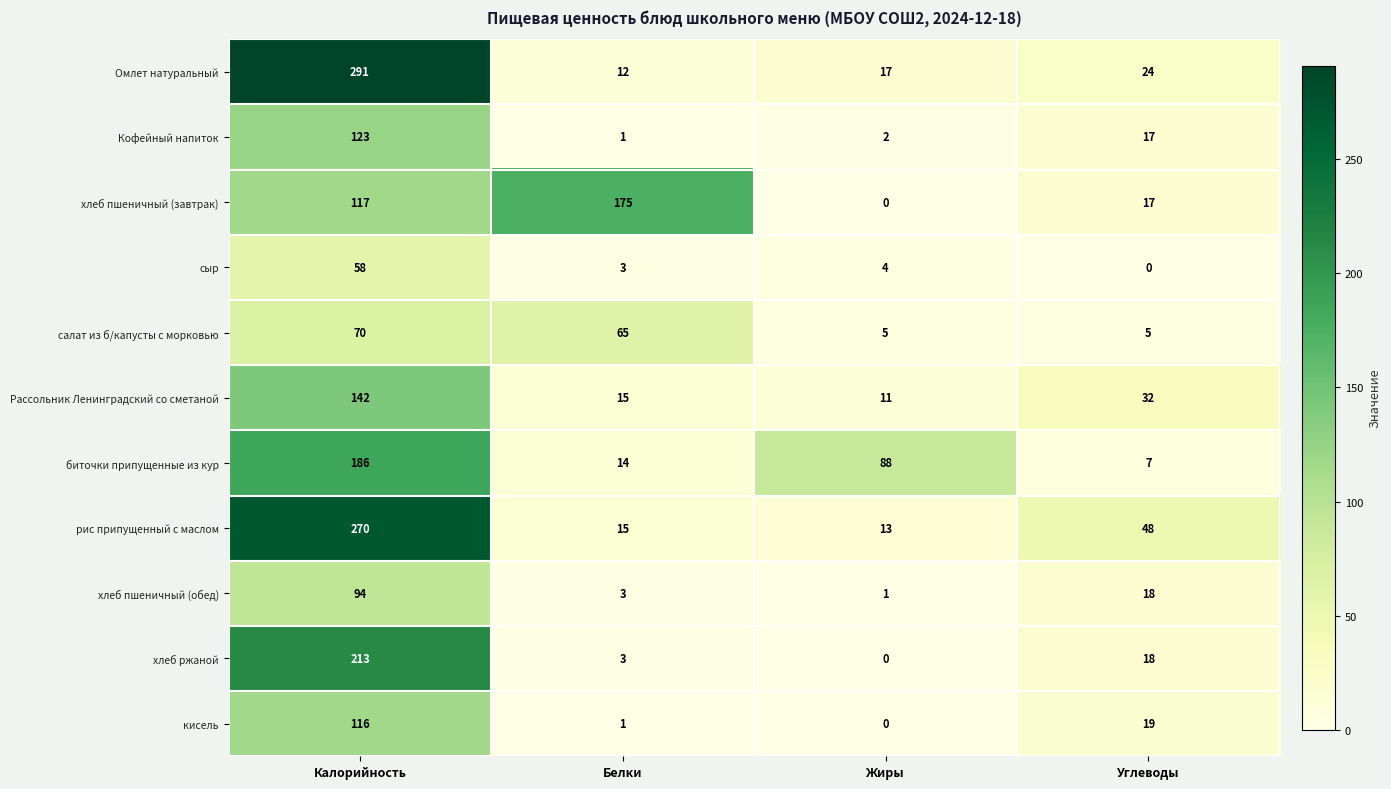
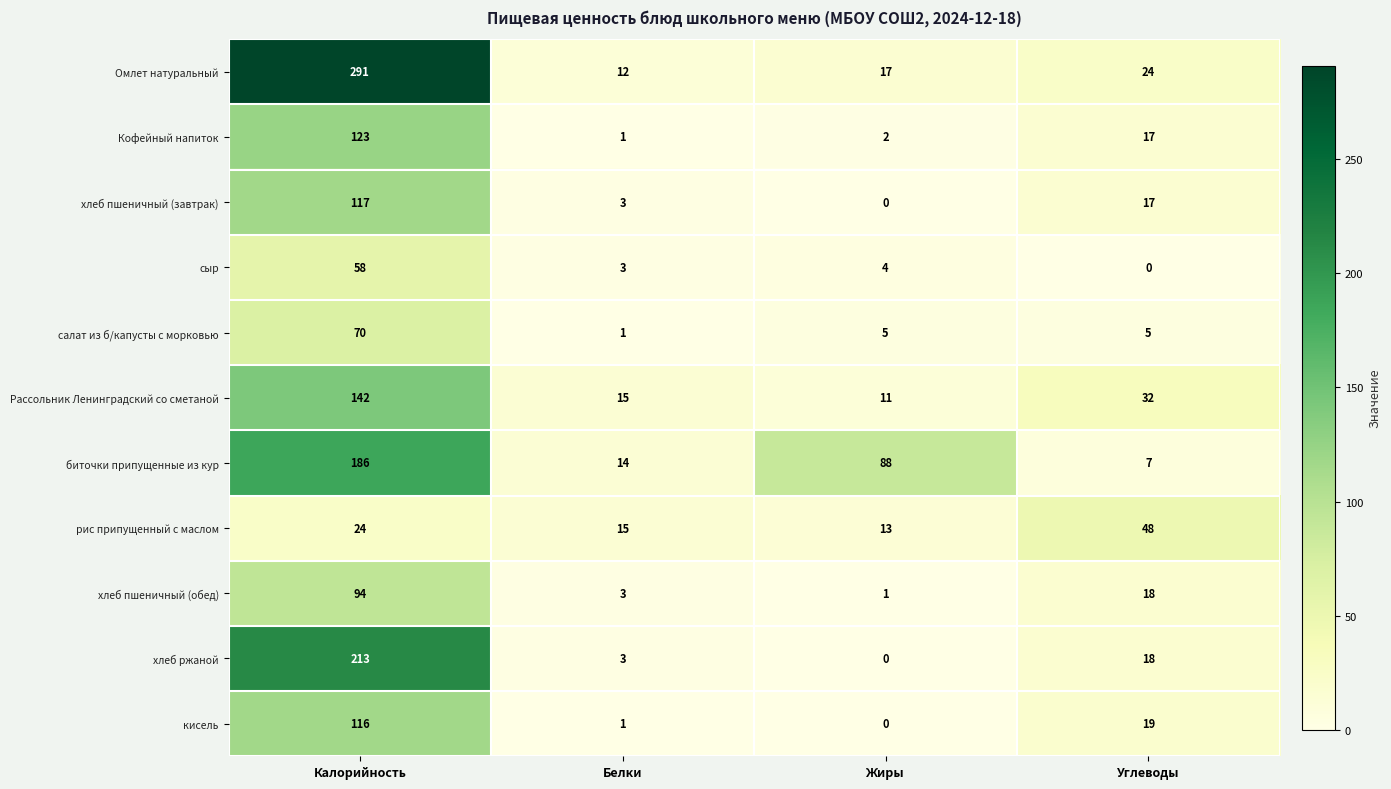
  {
    "Омлет натуральный": {
      "Калорийность": 291,
      "Белки": 12,
      "Жиры": 17,
      "Углеводы": 24
    },
    "Кофейный напиток": {
      "Калорийность": 123,
      "Белки": 1,
      "Жиры": 2,
      "Углеводы": 17
    },
    "хлеб пшеничный (завтрак)": {
      "Калорийность": 117,
-     "Белки": 175,
+     "Белки": 3,
      "Жиры": 0,
      "Углеводы": 17
    },
    "сыр": {
      "Калорийность": 58,
      "Белки": 3,
      "Жиры": 4,
      "Углеводы": 0
    },
    "салат из б/капусты с морковью": {
      "Калорийность": 70,
-     "Белки": 65,
+     "Белки": 1,
      "Жиры": 5,
      "Углеводы": 5
    },
    "Рассольник Ленинградский со сметаной": {
      "Калорийность": 142,
      "Белки": 15,
      "Жиры": 11,
      "Углеводы": 32
    },
    "биточки припущенные из кур": {
      "Калорийность": 186,
      "Белки": 14,
      "Жиры": 88,
      "Углеводы": 7
    },
    "рис припущенный с маслом": {
-     "Калорийность": 270,
+     "Калорийность": 24,
      "Белки": 15,
      "Жиры": 13,
      "Углеводы": 48
    },
    "хлеб пшеничный (обед)": {
      "Калорийность": 94,
      "Белки": 3,
      "Жиры": 1,
      "Углеводы": 18
    },
    "хлеб ржаной": {
      "Калорийность": 213,
      "Белки": 3,
      "Жиры": 0,
      "Углеводы": 18
    },
    "кисель": {
      "Калорийность": 116,
      "Белки": 1,
      "Жиры": 0,
      "Углеводы": 19
    }
  }
